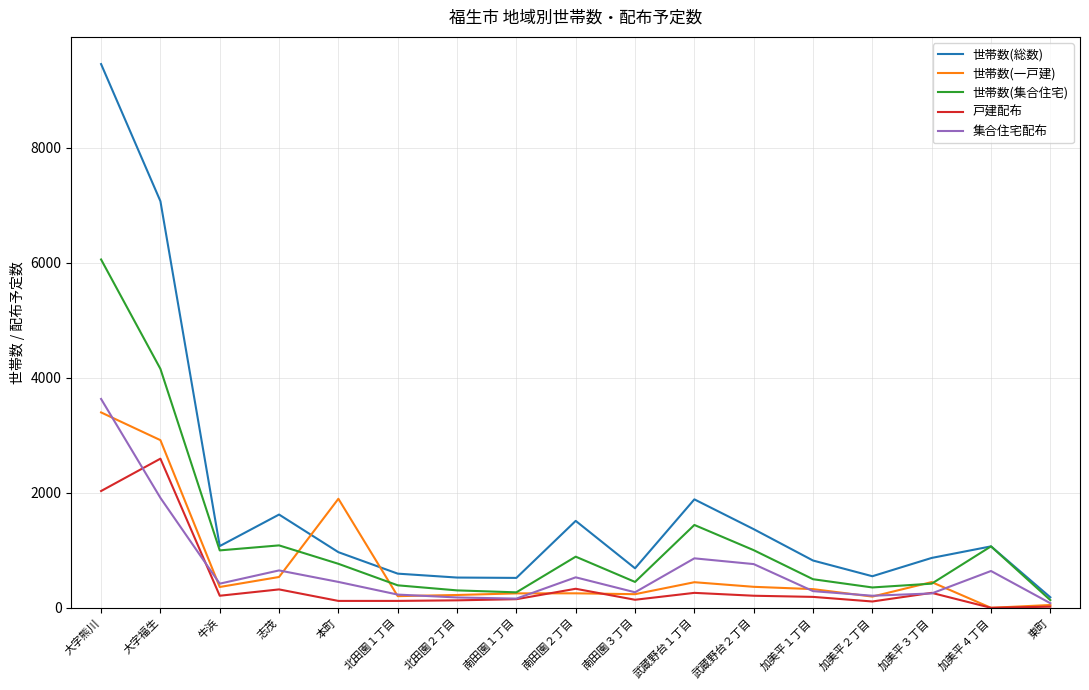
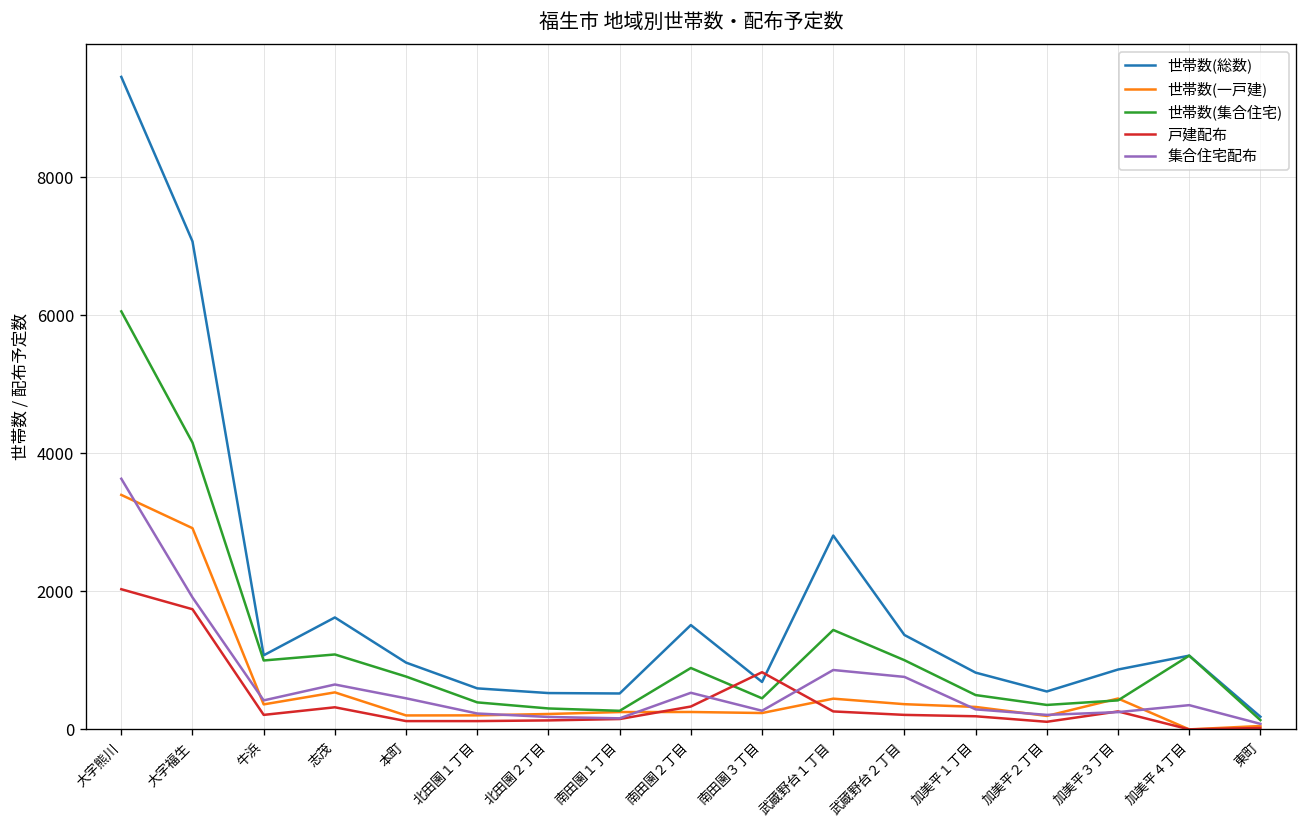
  {
    "世帯数(総数)": {
      "大字熊川": 9500,
      "大字福生": 7100,
      "牛浜": 1100,
      "志茂": 1600,
      "本町": 1000,
      "北田園１丁目": 600,
      "北田園２丁目": 500,
      "南田園１丁目": 500,
      "南田園２丁目": 1500,
      "南田園３丁目": 700,
-     "武蔵野台１丁目": 1900,
+     "武蔵野台１丁目": 2800,
      "武蔵野台２丁目": 1400,
      "加美平１丁目": 800,
      "加美平２丁目": 500,
      "加美平３丁目": 900,
      "東町": 200
    },
    "世帯数(一戸建)": {
      "大字熊川": 3400,
      "大字福生": 2900,
      "牛浜": 400,
      "志茂": 500,
-     "本町": 1900,
+     "本町": 200,
      "南田園２丁目": 300,
      "武蔵野台１丁目": 400,
      "武蔵野台２丁目": 400
    },
    "世帯数(集合住宅)": {
      "大字熊川": 6100,
      "大字福生": 4200,
      "牛浜": 1000,
      "志茂": 1100,
      "本町": 800,
      "北田園１丁目": 400,
      "北田園２丁目": 300,
      "南田園２丁目": 900,
      "南田園３丁目": 500,
      "武蔵野台１丁目": 1400,
      "武蔵野台２丁目": 1000,
      "加美平１丁目": 500,
      "加美平２丁目": 400,
      "東町": 100
    },
    "戸建配布": {
      "大字熊川": 2000,
-     "大字福生": 2600,
+     "大字福生": 1700,
      "牛浜": 200,
      "志茂": 300,
      "本町": 100,
      "北田園１丁目": 100,
      "北田園２丁目": 100,
      "南田園２丁目": 300,
-     "南田園３丁目": 100,
+     "南田園３丁目": 800,
      "武蔵野台１丁目": 300,
      "武蔵野台２丁目": 200,
      "加美平１丁目": 200,
      "加美平２丁目": 100
    },
    "集合住宅配布": {
      "大字熊川": 3600,
      "大字福生": 1900,
      "牛浜": 400,
      "志茂": 700,
      "本町": 500,
      "南田園２丁目": 500,
      "武蔵野台１丁目": 900,
      "武蔵野台２丁目": 800,
-     "加美平４丁目": 600
+     "加美平４丁目": 400
    }
  }
